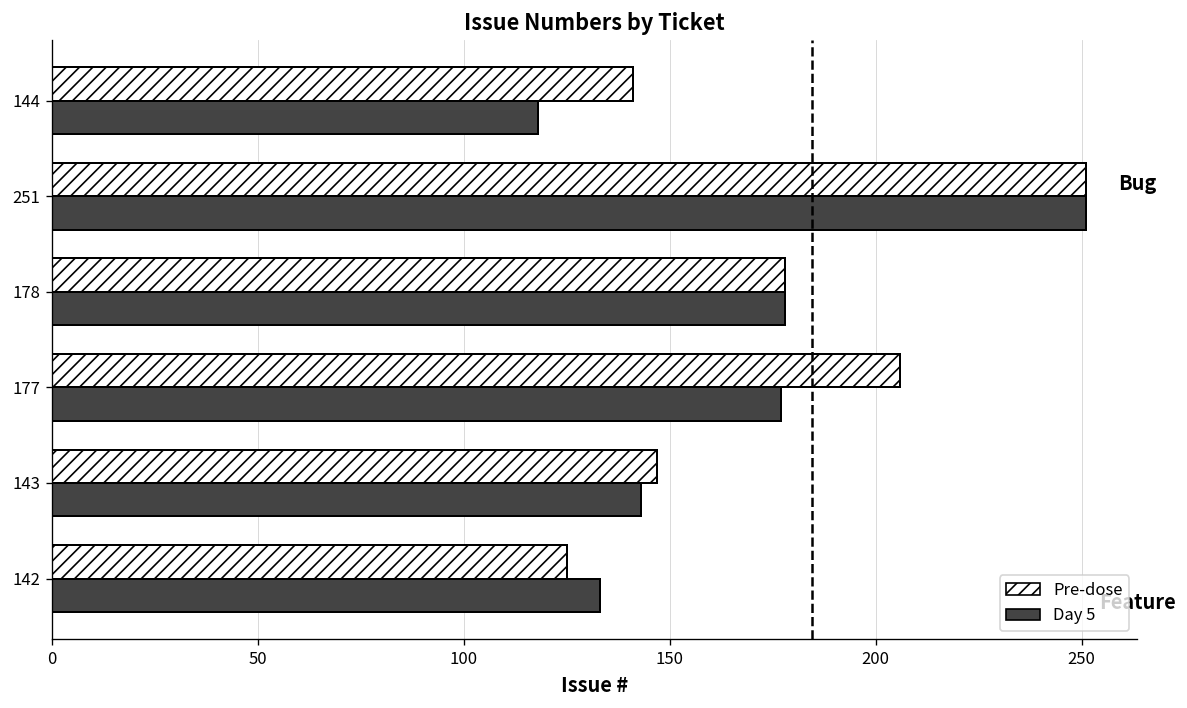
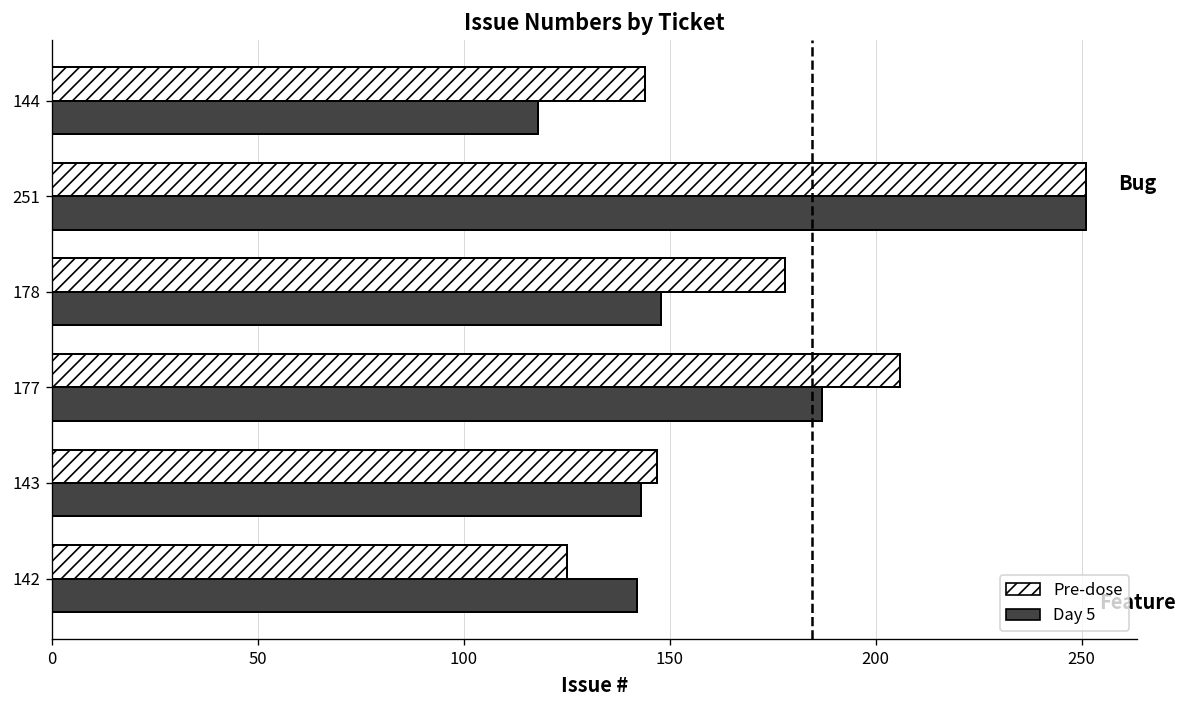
  {
    "Pre-dose": {
-     "144": 141,
+     "144": 144,
      "251": 251,
      "178": 178,
      "177": 206,
      "143": 147,
      "142": 125
    },
    "Day 5": {
      "144": 118,
      "251": 251,
-     "178": 178,
-     "177": 177,
+     "178": 148,
+     "177": 187,
      "143": 143,
-     "142": 133
+     "142": 142
    }
  }
